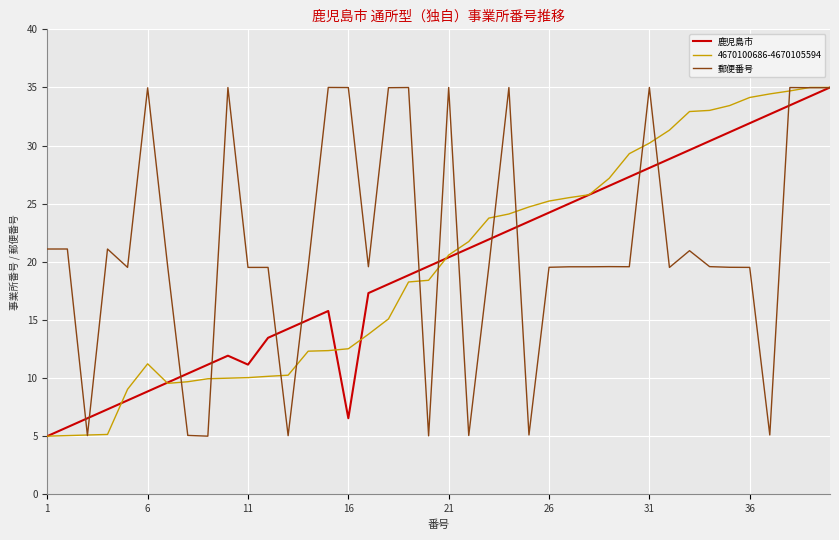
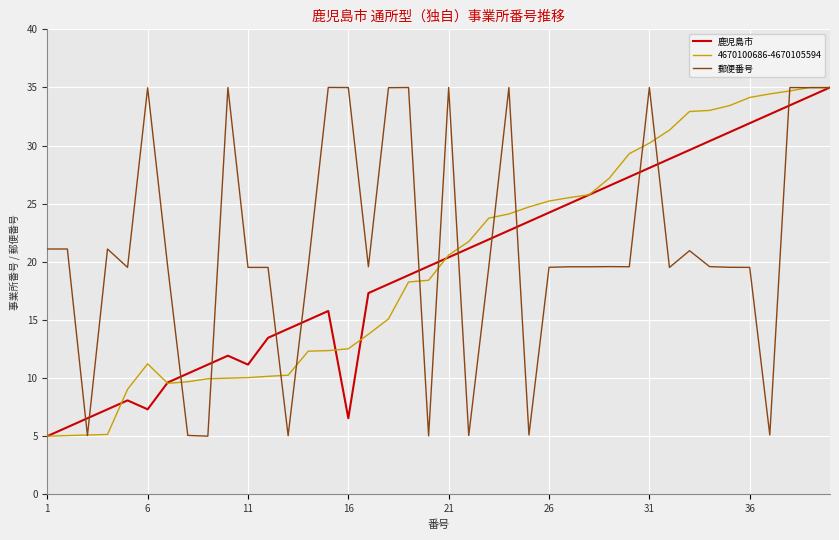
  {
    "鹿児島市": {
-     "6": 8.8,
+     "6": 7.3,
      "11": 11.2,
      "16": 6.5,
      "26": 24.2,
      "31": 28.1,
      "36": 31.9
    },
    "4670100686-4670105594": {
      "6": 11.2,
      "11": 10.0,
      "16": 12.5,
      "26": 25.2,
      "31": 30.2,
      "36": 34.1
    },
    "郵便番号": {
      "1": 21.1,
      "6": 35.0,
      "11": 19.5,
      "16": 35.0,
      "21": 35.0,
      "26": 19.5,
      "31": 35.0,
      "36": 19.5
    }
  }
